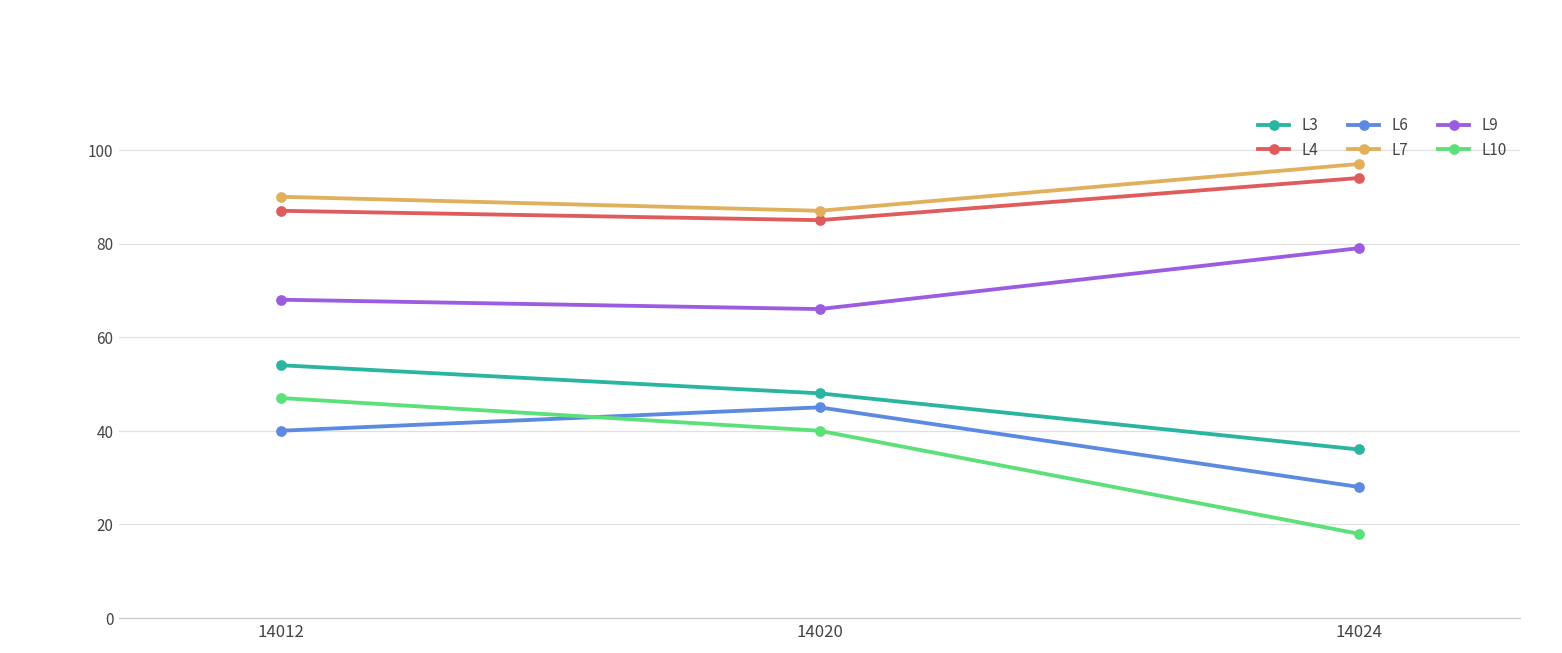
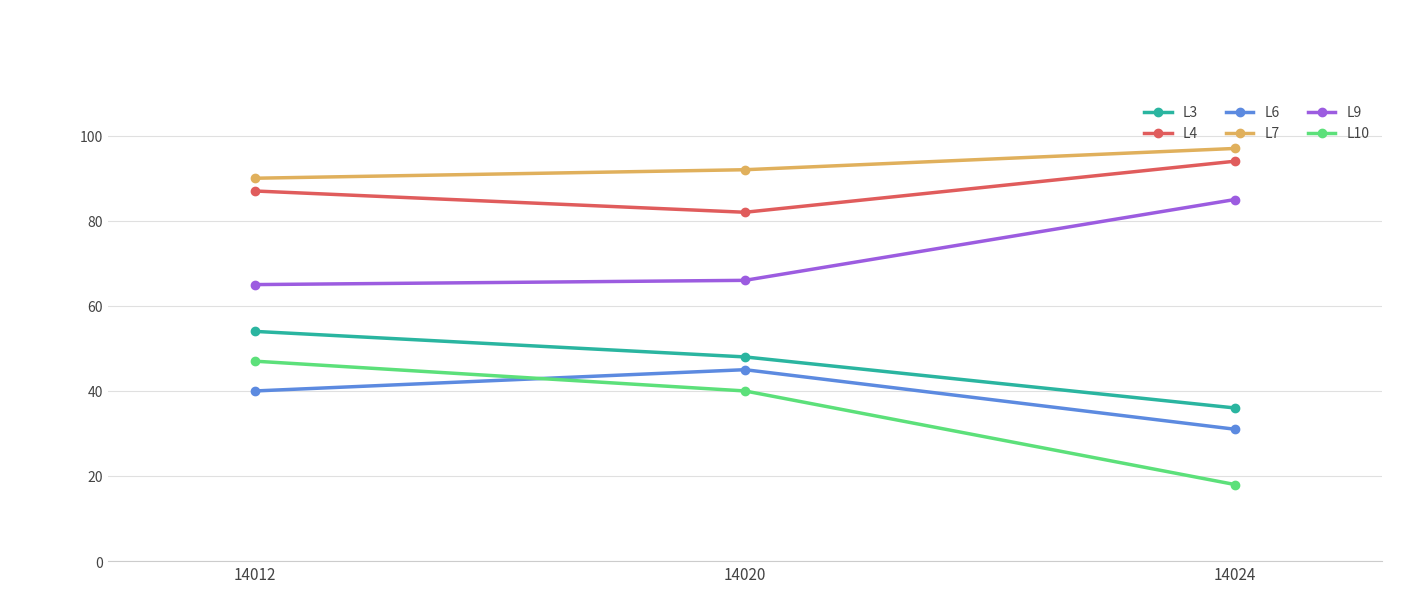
  {
    "L3": {
      "14012": 54,
      "14020": 48,
      "14024": 36
    },
    "L4": {
      "14012": 87,
-     "14020": 85,
+     "14020": 82,
      "14024": 94
    },
    "L6": {
      "14012": 40,
      "14020": 45,
-     "14024": 28
+     "14024": 31
    },
    "L7": {
      "14012": 90,
-     "14020": 87,
+     "14020": 92,
      "14024": 97
    },
    "L9": {
-     "14012": 68,
+     "14012": 65,
      "14020": 66,
-     "14024": 79
+     "14024": 85
    },
    "L10": {
      "14012": 47,
      "14020": 40,
      "14024": 18
    }
  }
